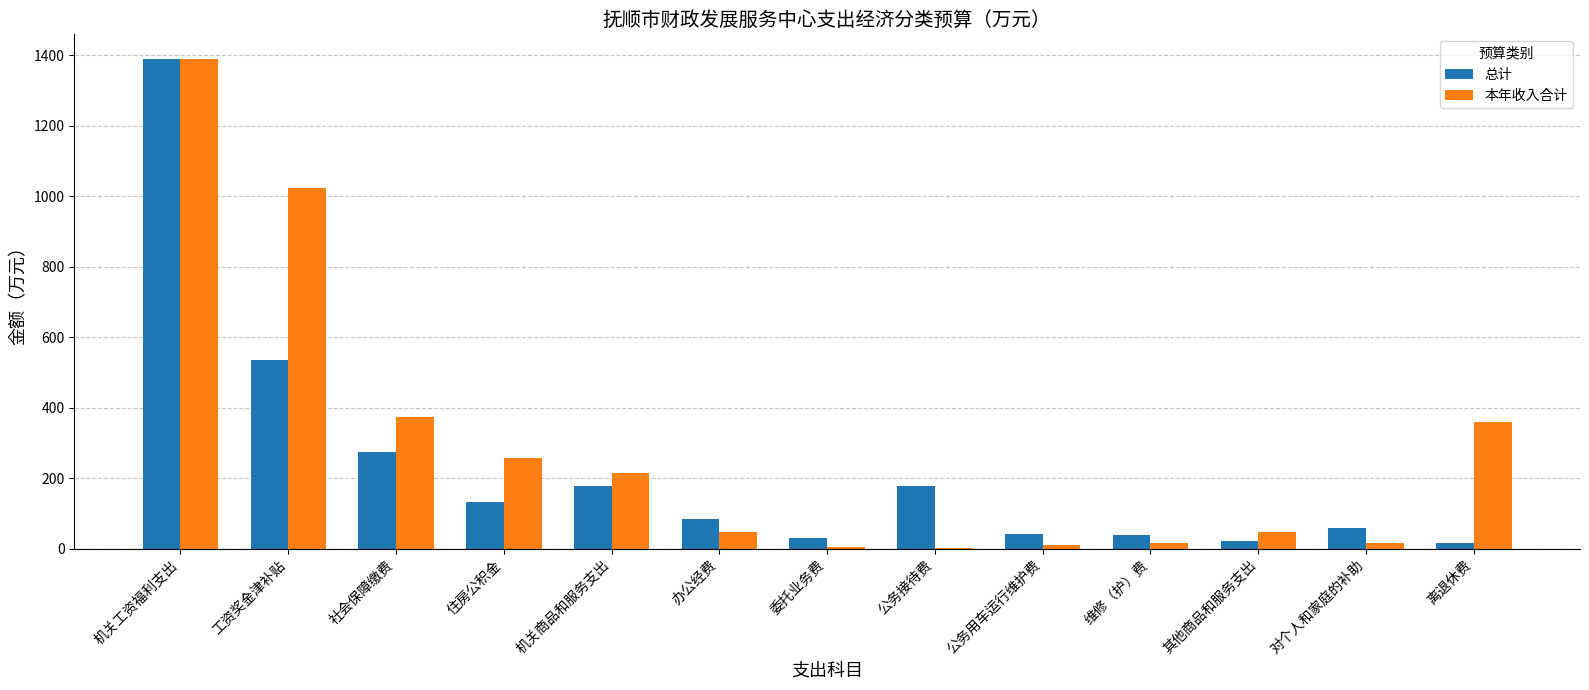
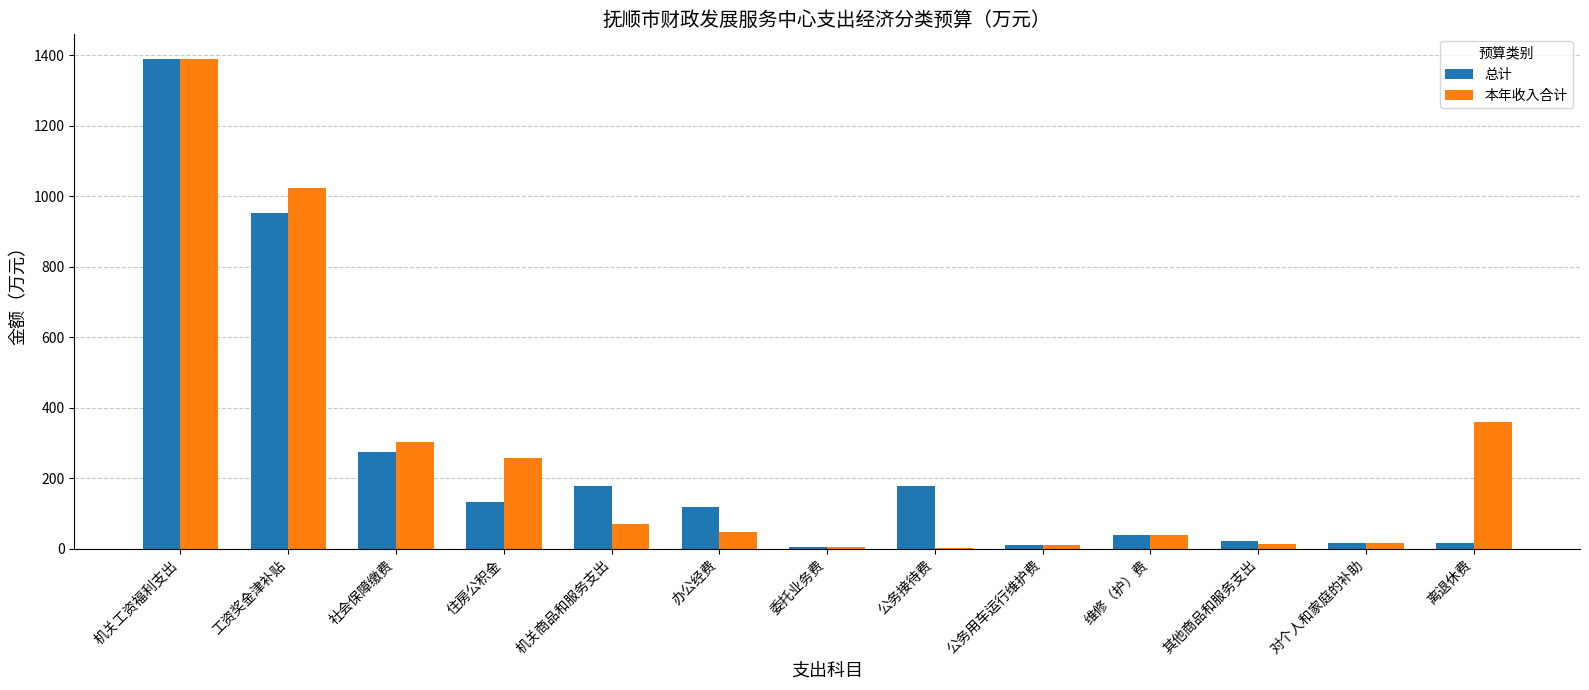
  {
    "总计": {
      "机关工资福利支出": 1390,
-     "工资奖金津补贴": 530,
+     "工资奖金津补贴": 950,
      "社会保障缴费": 280,
      "住房公积金": 130,
      "机关商品和服务支出": 180,
-     "办公经费": 90,
-     "委托业务费": 30,
+     "办公经费": 120,
+     "委托业务费": 0,
      "公务接待费": 180,
-     "公务用车运行维护费": 40,
+     "公务用车运行维护费": 10,
      "维修（护）费": 40,
      "其他商品和服务支出": 20,
-     "对个人和家庭的补助": 60,
+     "对个人和家庭的补助": 20,
      "离退休费": 20
    },
    "本年收入合计": {
      "机关工资福利支出": 1390,
      "工资奖金津补贴": 1020,
-     "社会保障缴费": 370,
+     "社会保障缴费": 300,
      "住房公积金": 260,
-     "机关商品和服务支出": 220,
+     "机关商品和服务支出": 70,
      "办公经费": 50,
      "公务用车运行维护费": 10,
-     "维修（护）费": 20,
-     "其他商品和服务支出": 50,
+     "维修（护）费": 40,
+     "其他商品和服务支出": 10,
      "对个人和家庭的补助": 20,
      "离退休费": 360
    }
  }
